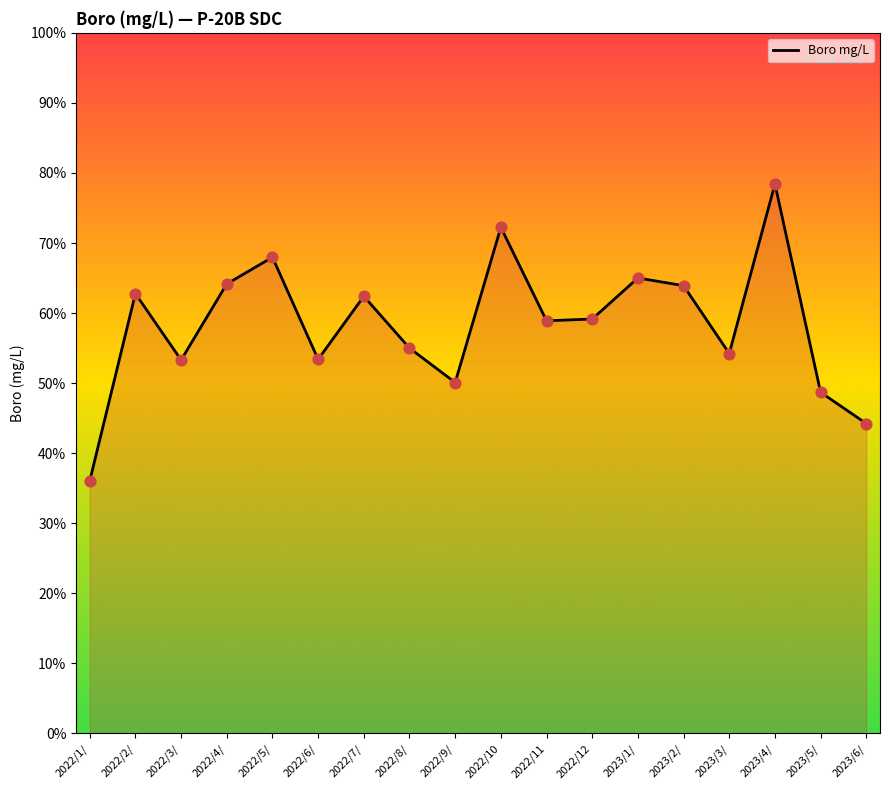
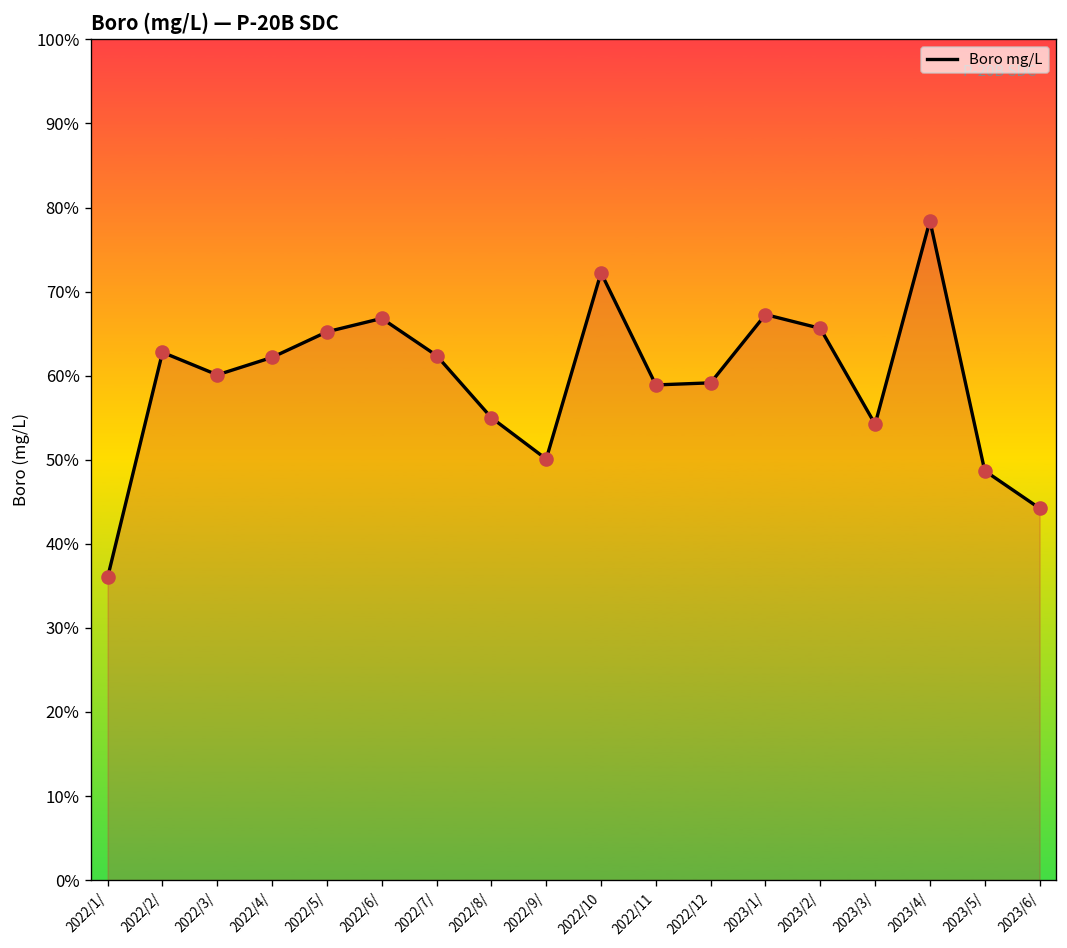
  {
    "2022/1/": "36%",
    "2022/2/": "63%",
-   "2022/3/": "53%",
-   "2022/4/": "64%",
-   "2022/5/": "68%",
-   "2022/6/": "53%",
+   "2022/3/": "60%",
+   "2022/4/": "62%",
+   "2022/5/": "65%",
+   "2022/6/": "67%",
    "2022/7/": "62%",
    "2022/8/": "55%",
    "2022/9/": "50%",
    "2022/10": "72%",
    "2022/11": "59%",
    "2022/12": "59%",
-   "2023/1/": "65%",
-   "2023/2/": "64%",
+   "2023/1/": "67%",
+   "2023/2/": "66%",
    "2023/3/": "54%",
    "2023/4/": "78%",
    "2023/5/": "49%",
    "2023/6/": "44%"
  }
